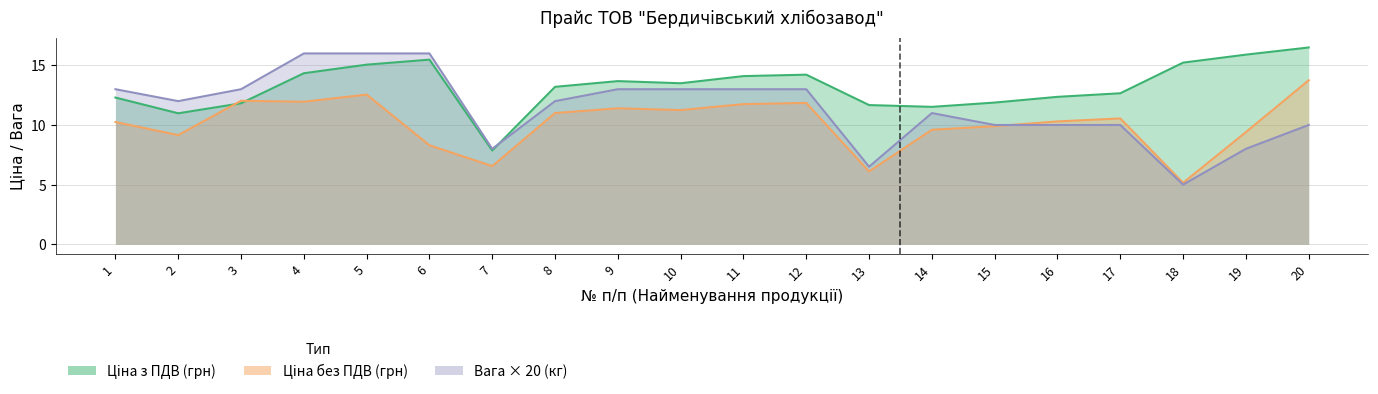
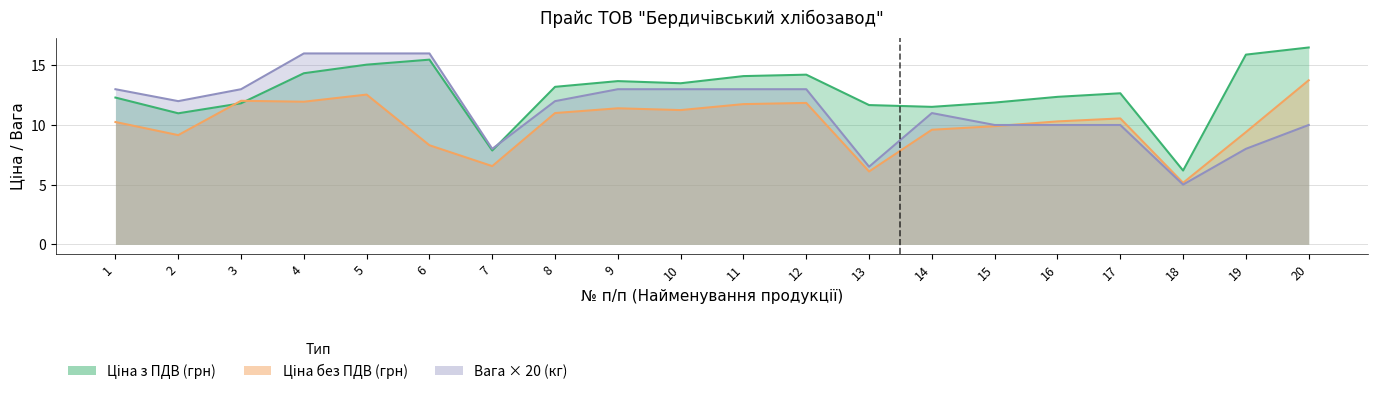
  {
    "Ціна з ПДВ (грн)": {
      "1": 12.3,
      "2": 11.0,
      "4": 14.3,
      "5": 15.1,
      "6": 15.5,
      "8": 13.2,
      "9": 13.7,
      "10": 13.5,
      "11": 14.1,
      "12": 14.2,
      "13": 11.7,
      "14": 11.5,
      "15": 11.9,
      "16": 12.4,
      "17": 12.7,
-     "18": 15.2,
+     "18": 6.2,
      "19": 15.9,
      "20": 16.5
    },
    "Ціна без ПДВ (грн)": {
      "1": 10.3,
      "2": 9.2,
      "4": 12.0,
      "5": 12.6,
      "6": 8.3,
      "7": 6.6,
      "8": 11.0,
      "9": 11.4,
      "10": 11.3,
      "11": 11.8,
      "12": 11.9,
      "13": 6.1,
      "14": 9.6,
      "16": 10.3,
      "17": 10.6,
      "19": 9.4,
      "20": 13.8
    },
    "Вага × 20 (кг)": {
      "1": 13.0,
      "2": 12.0,
      "3": 13.0,
      "4": 16.0,
      "5": 16.0,
      "6": 16.0,
      "8": 12.0,
      "9": 13.0,
      "10": 13.0,
      "11": 13.0,
      "12": 13.0,
      "13": 6.5,
      "14": 11.0,
      "16": 10.0,
      "17": 10.0,
      "19": 8.0,
      "20": 10.0
    }
  }
